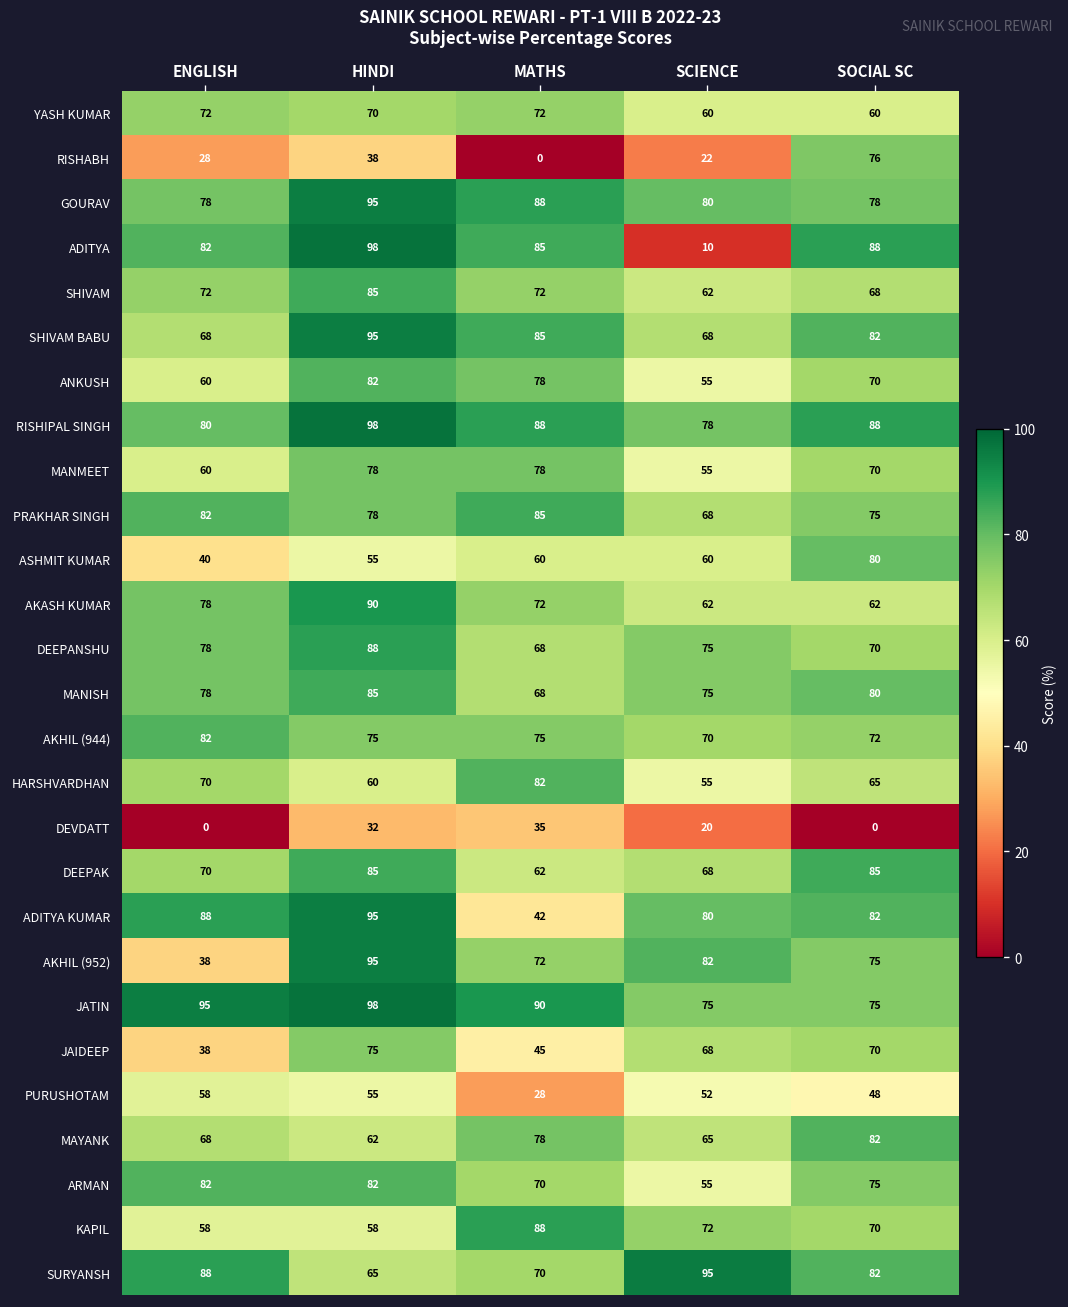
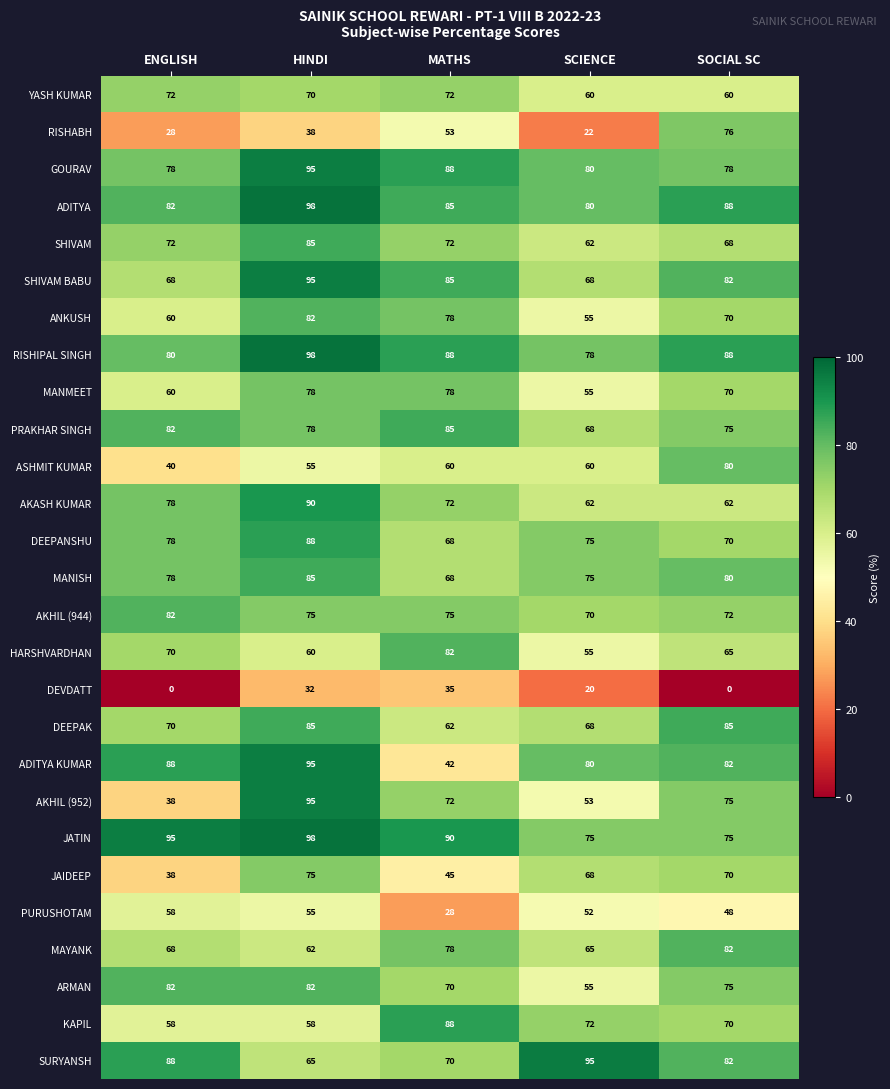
  {
    "YASH KUMAR": {
      "ENGLISH": 72,
      "HINDI": 70,
      "MATHS": 72,
      "SCIENCE": 60,
      "SOCIAL SC": 60
    },
    "RISHABH": {
      "ENGLISH": 28,
      "HINDI": 38,
-     "MATHS": 0,
+     "MATHS": 53,
      "SCIENCE": 22,
      "SOCIAL SC": 76
    },
    "GOURAV": {
      "ENGLISH": 78,
      "HINDI": 95,
      "MATHS": 88,
      "SCIENCE": 80,
      "SOCIAL SC": 78
    },
    "ADITYA": {
      "ENGLISH": 82,
      "HINDI": 98,
      "MATHS": 85,
-     "SCIENCE": 10,
+     "SCIENCE": 80,
      "SOCIAL SC": 88
    },
    "SHIVAM": {
      "ENGLISH": 72,
      "HINDI": 85,
      "MATHS": 72,
      "SCIENCE": 62,
      "SOCIAL SC": 68
    },
    "SHIVAM BABU": {
      "ENGLISH": 68,
      "HINDI": 95,
      "MATHS": 85,
      "SCIENCE": 68,
      "SOCIAL SC": 82
    },
    "ANKUSH": {
      "ENGLISH": 60,
      "HINDI": 82,
      "MATHS": 78,
      "SCIENCE": 55,
      "SOCIAL SC": 70
    },
    "RISHIPAL SINGH": {
      "ENGLISH": 80,
      "HINDI": 98,
      "MATHS": 88,
      "SCIENCE": 78,
      "SOCIAL SC": 88
    },
    "MANMEET": {
      "ENGLISH": 60,
      "HINDI": 78,
      "MATHS": 78,
      "SCIENCE": 55,
      "SOCIAL SC": 70
    },
    "PRAKHAR SINGH": {
      "ENGLISH": 82,
      "HINDI": 78,
      "MATHS": 85,
      "SCIENCE": 68,
      "SOCIAL SC": 75
    },
    "ASHMIT KUMAR": {
      "ENGLISH": 40,
      "HINDI": 55,
      "MATHS": 60,
      "SCIENCE": 60,
      "SOCIAL SC": 80
    },
    "AKASH KUMAR": {
      "ENGLISH": 78,
      "HINDI": 90,
      "MATHS": 72,
      "SCIENCE": 62,
      "SOCIAL SC": 62
    },
    "DEEPANSHU": {
      "ENGLISH": 78,
      "HINDI": 88,
      "MATHS": 68,
      "SCIENCE": 75,
      "SOCIAL SC": 70
    },
    "MANISH": {
      "ENGLISH": 78,
      "HINDI": 85,
      "MATHS": 68,
      "SCIENCE": 75,
      "SOCIAL SC": 80
    },
    "AKHIL (944)": {
      "ENGLISH": 82,
      "HINDI": 75,
      "MATHS": 75,
      "SCIENCE": 70,
      "SOCIAL SC": 72
    },
    "HARSHVARDHAN": {
      "ENGLISH": 70,
      "HINDI": 60,
      "MATHS": 82,
      "SCIENCE": 55,
      "SOCIAL SC": 65
    },
    "DEVDATT": {
      "ENGLISH": 0,
      "HINDI": 32,
      "MATHS": 35,
      "SCIENCE": 20,
      "SOCIAL SC": 0
    },
    "DEEPAK": {
      "ENGLISH": 70,
      "HINDI": 85,
      "MATHS": 62,
      "SCIENCE": 68,
      "SOCIAL SC": 85
    },
    "ADITYA KUMAR": {
      "ENGLISH": 88,
      "HINDI": 95,
      "MATHS": 42,
      "SCIENCE": 80,
      "SOCIAL SC": 82
    },
    "AKHIL (952)": {
      "ENGLISH": 38,
      "HINDI": 95,
      "MATHS": 72,
-     "SCIENCE": 82,
+     "SCIENCE": 53,
      "SOCIAL SC": 75
    },
    "JATIN": {
      "ENGLISH": 95,
      "HINDI": 98,
      "MATHS": 90,
      "SCIENCE": 75,
      "SOCIAL SC": 75
    },
    "JAIDEEP": {
      "ENGLISH": 38,
      "HINDI": 75,
      "MATHS": 45,
      "SCIENCE": 68,
      "SOCIAL SC": 70
    },
    "PURUSHOTAM": {
      "ENGLISH": 58,
      "HINDI": 55,
      "MATHS": 28,
      "SCIENCE": 52,
      "SOCIAL SC": 48
    },
    "MAYANK": {
      "ENGLISH": 68,
      "HINDI": 62,
      "MATHS": 78,
      "SCIENCE": 65,
      "SOCIAL SC": 82
    },
    "ARMAN": {
      "ENGLISH": 82,
      "HINDI": 82,
      "MATHS": 70,
      "SCIENCE": 55,
      "SOCIAL SC": 75
    },
    "KAPIL": {
      "ENGLISH": 58,
      "HINDI": 58,
      "MATHS": 88,
      "SCIENCE": 72,
      "SOCIAL SC": 70
    },
    "SURYANSH": {
      "ENGLISH": 88,
      "HINDI": 65,
      "MATHS": 70,
      "SCIENCE": 95,
      "SOCIAL SC": 82
    }
  }
